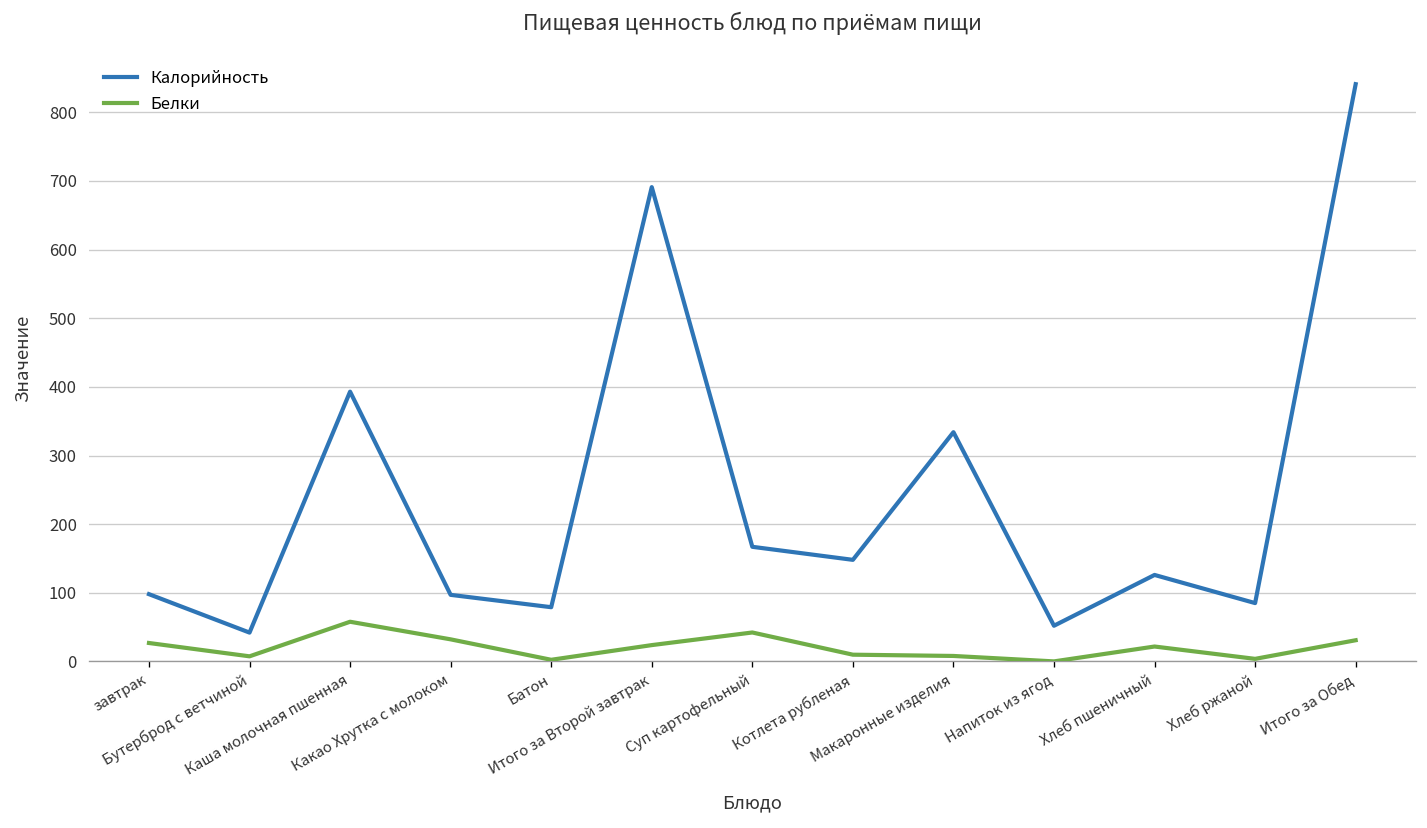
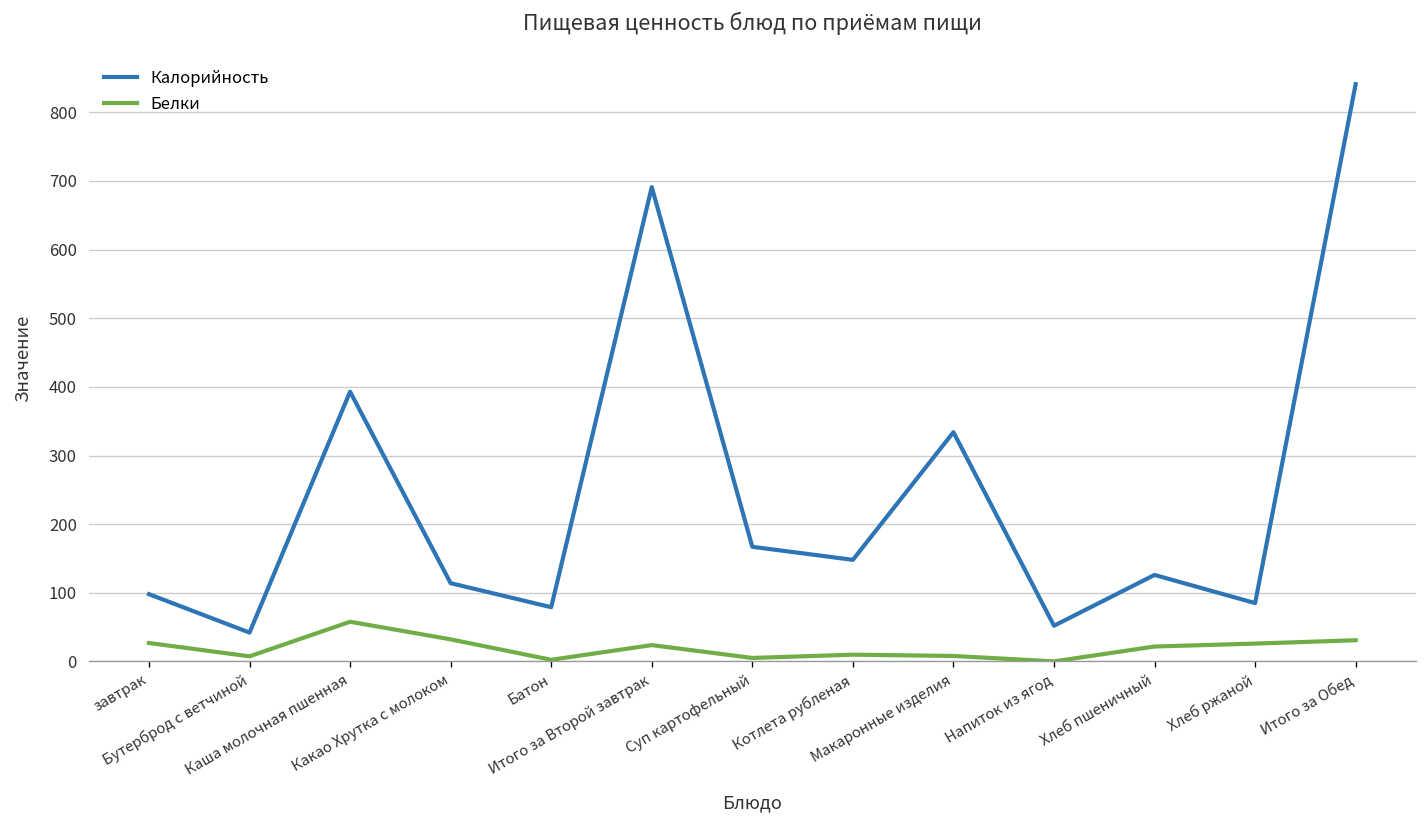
  {
    "Калорийность": {
      "завтрак": 100,
      "Бутерброд с ветчиной": 40,
      "Каша молочная пшенная": 390,
-     "Какао Хрутка с молоком": 100,
+     "Какао Хрутка с молоком": 110,
      "Батон": 80,
      "Итого за Второй завтрак": 690,
      "Суп картофельный": 170,
      "Котлета рубленая": 150,
      "Макаронные изделия": 330,
      "Напиток из ягод": 50,
      "Хлеб пшеничный": 130,
      "Хлеб ржаной": 90,
      "Итого за Обед": 840
    },
    "Белки": {
      "завтрак": 30,
      "Бутерброд с ветчиной": 10,
      "Каша молочная пшенная": 60,
      "Какао Хрутка с молоком": 30,
      "Батон": 0,
      "Итого за Второй завтрак": 20,
-     "Суп картофельный": 40,
+     "Суп картофельный": 10,
      "Котлета рубленая": 10,
      "Макаронные изделия": 10,
      "Напиток из ягод": 0,
      "Хлеб пшеничный": 20,
-     "Хлеб ржаной": 0,
+     "Хлеб ржаной": 30,
      "Итого за Обед": 30
    }
  }
